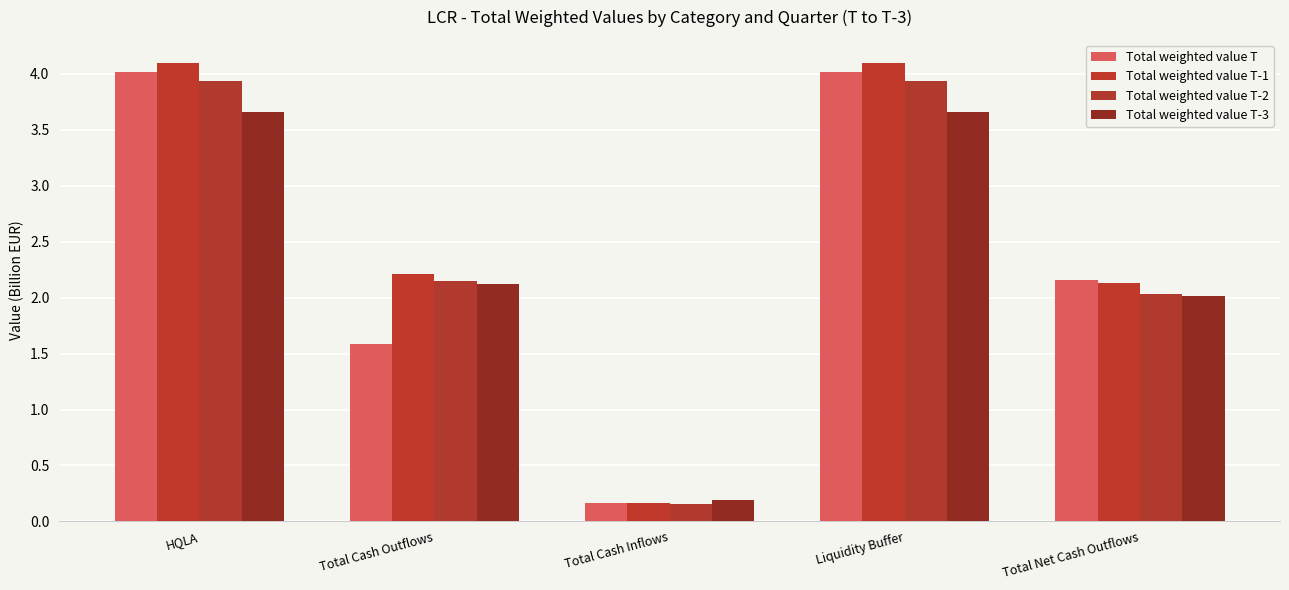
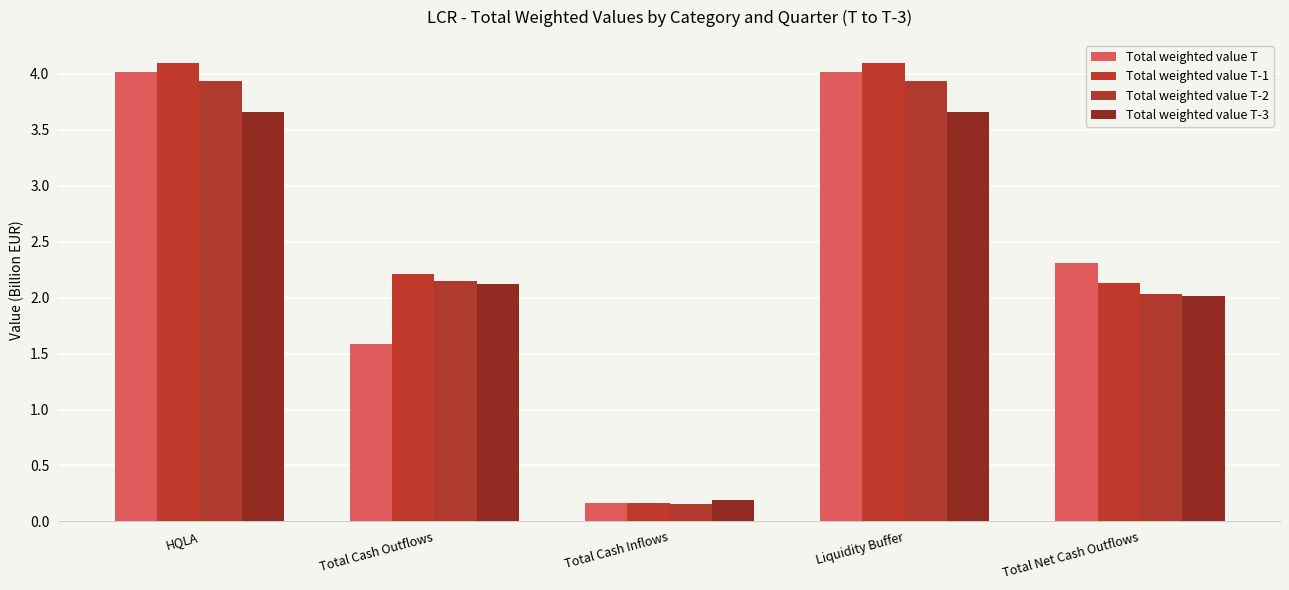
  {
    "Total weighted value T": {
      "HQLA": 4.01,
      "Total Cash Outflows": 1.58,
      "Total Cash Inflows": 0.16,
      "Liquidity Buffer": 4.01,
-     "Total Net Cash Outflows": 2.15
+     "Total Net Cash Outflows": 2.31
    }
  }
